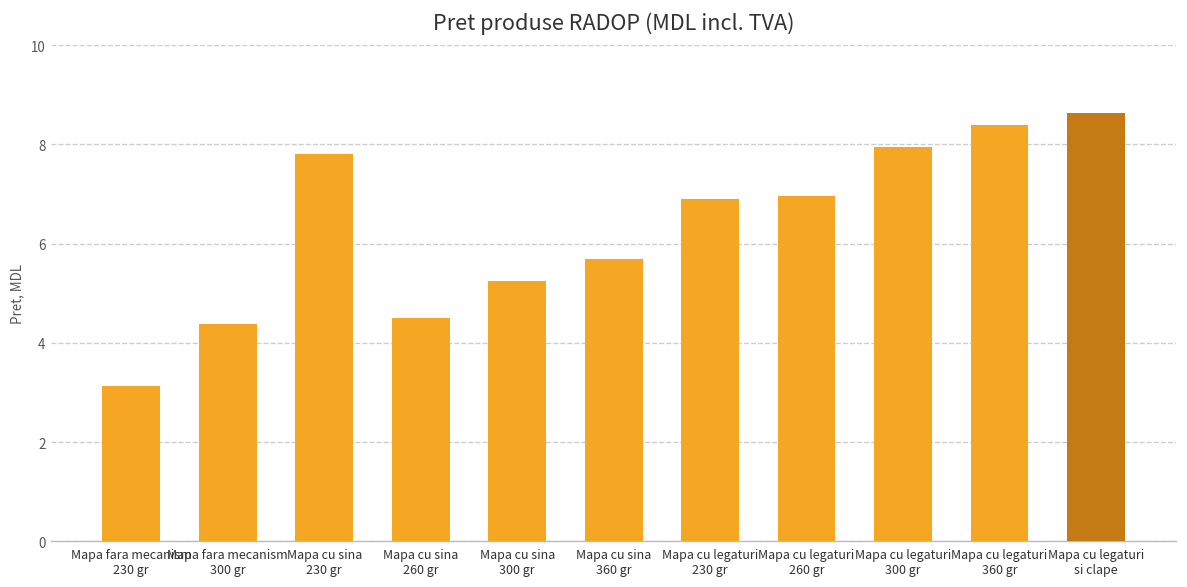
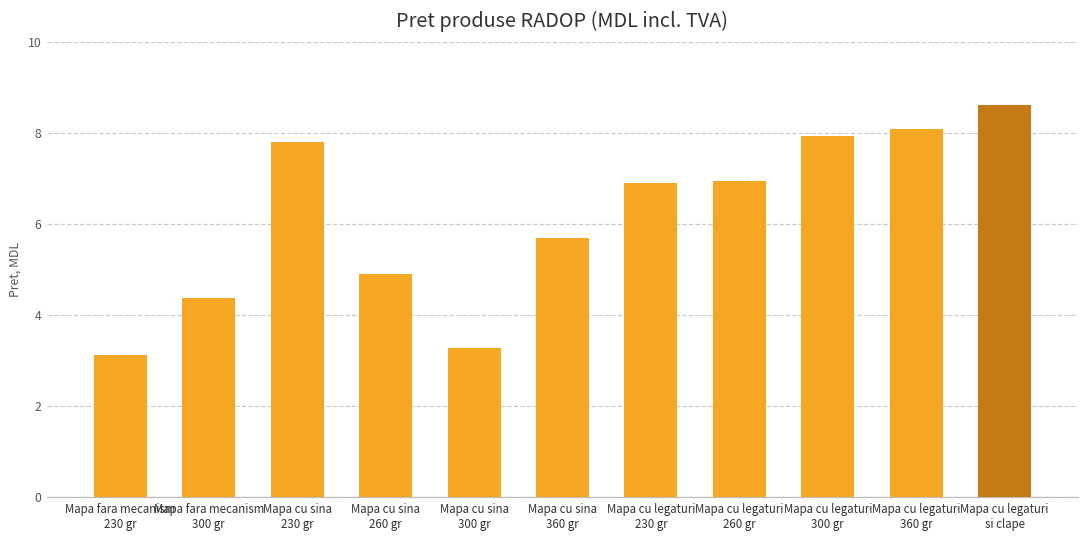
  {
    "Mapa cu sina 230 gr": 7.8,
-   "Mapa cu sina 260 gr": 4.5,
-   "Mapa cu sina 300 gr": 5.3,
+   "Mapa cu sina 260 gr": 4.9,
+   "Mapa cu sina 300 gr": 3.3,
    "Mapa cu sina 360 gr": 5.7,
    "Mapa cu legaturi 230 gr": 6.9,
    "Mapa cu legaturi 260 gr": 7.0,
    "Mapa cu legaturi 300 gr": 7.9,
-   "Mapa cu legaturi 360 gr": 8.4,
+   "Mapa cu legaturi 360 gr": 8.1,
    "Mapa cu legaturi si clape": 8.6
  }
